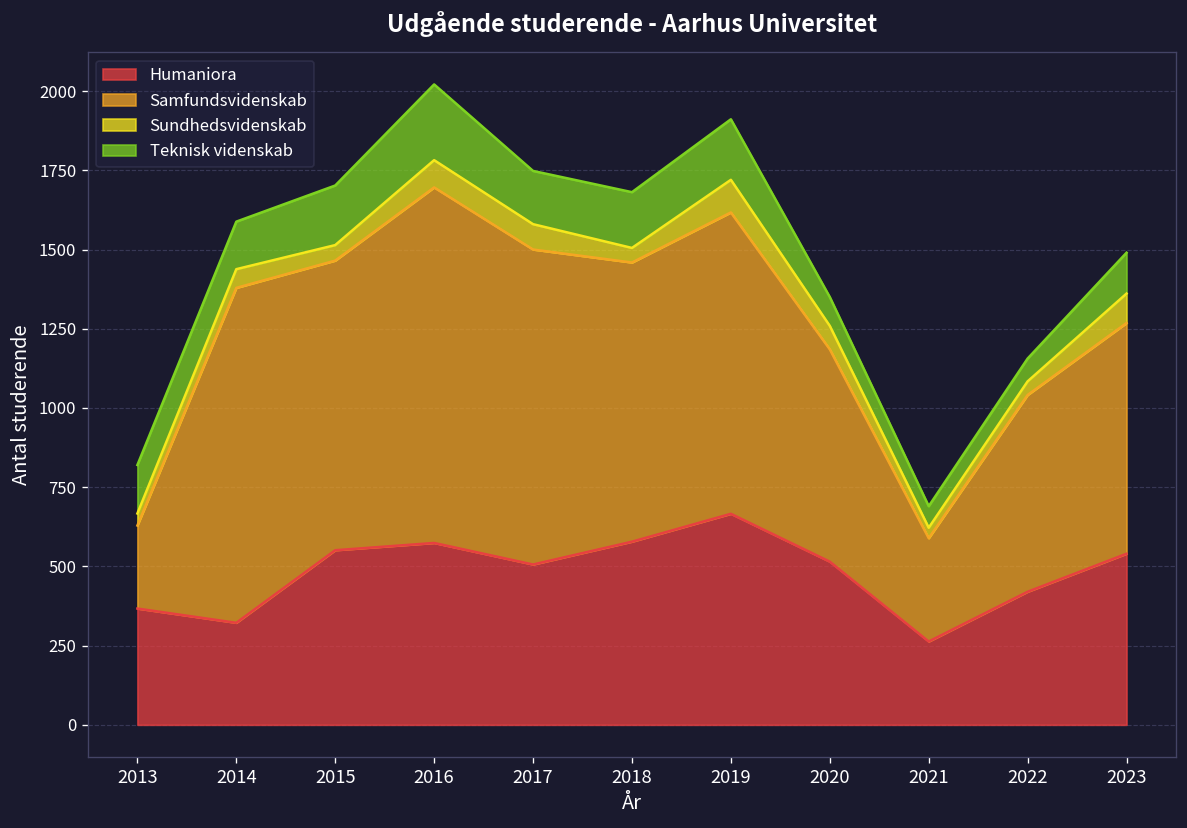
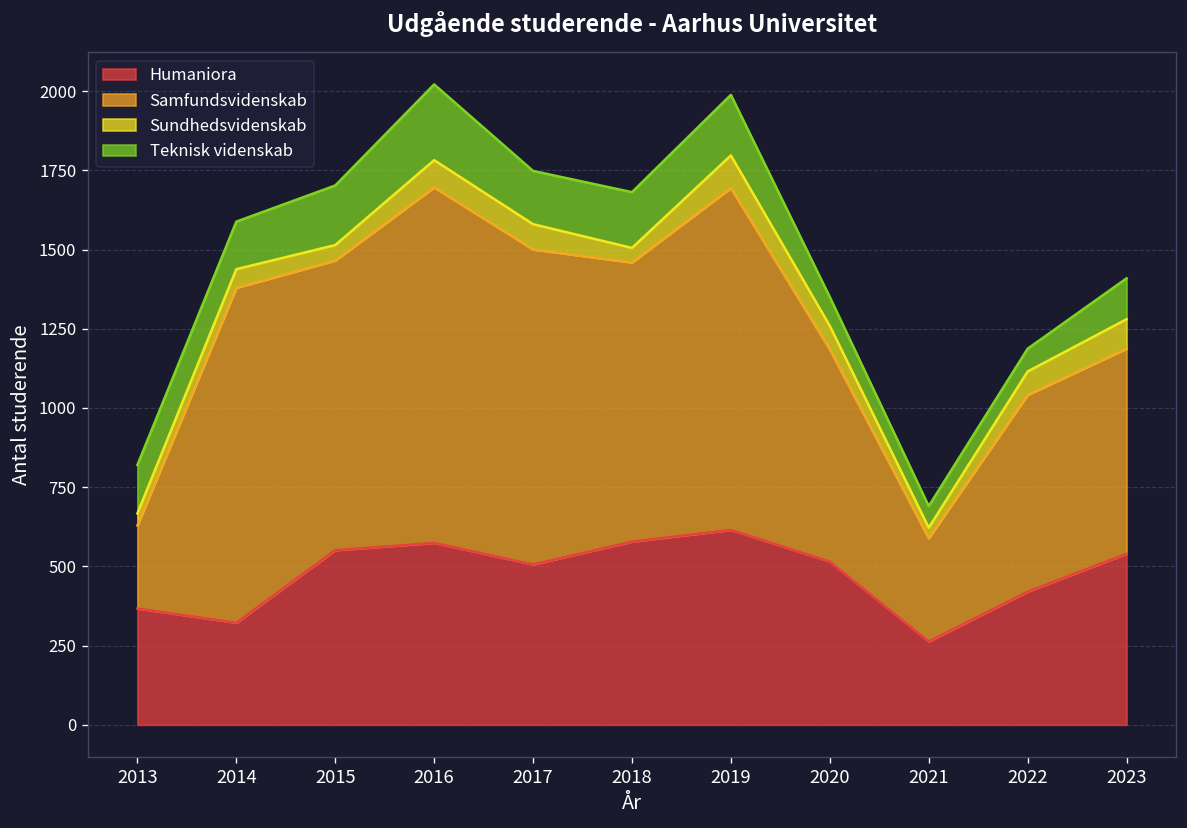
  {
    "Humaniora": {
      "2013": 370,
      "2014": 320,
      "2015": 550,
      "2016": 570,
      "2017": 510,
      "2018": 580,
-     "2019": 670,
+     "2019": 620,
      "2020": 520,
      "2021": 260,
      "2022": 420,
      "2023": 540
    },
    "Samfundsvidenskab": {
      "2013": 260,
      "2014": 1060,
      "2015": 910,
      "2016": 1120,
      "2017": 990,
      "2018": 880,
-     "2019": 950,
+     "2019": 1080,
      "2020": 670,
      "2021": 330,
      "2022": 620,
-     "2023": 730
+     "2023": 650
    },
    "Sundhedsvidenskab": {
      "2013": 40,
      "2014": 60,
      "2015": 50,
      "2016": 90,
      "2017": 80,
      "2018": 50,
      "2019": 100,
      "2020": 70,
      "2021": 30,
-     "2022": 40,
+     "2022": 70,
      "2023": 90
    },
    "Teknisk videnskab": {
      "2013": 150,
      "2014": 150,
      "2015": 190,
      "2016": 240,
      "2017": 170,
      "2018": 180,
      "2019": 190,
      "2020": 90,
      "2021": 70,
      "2022": 70,
      "2023": 130
    }
  }
